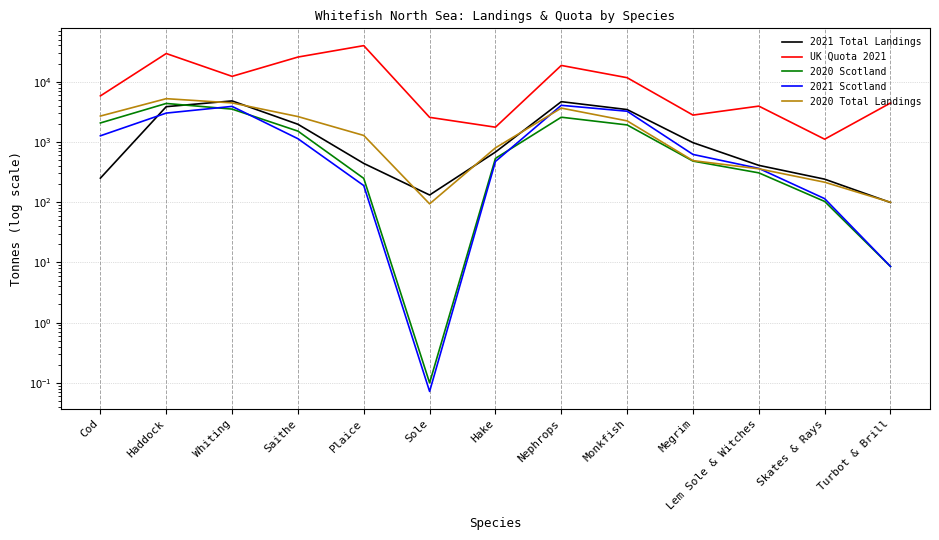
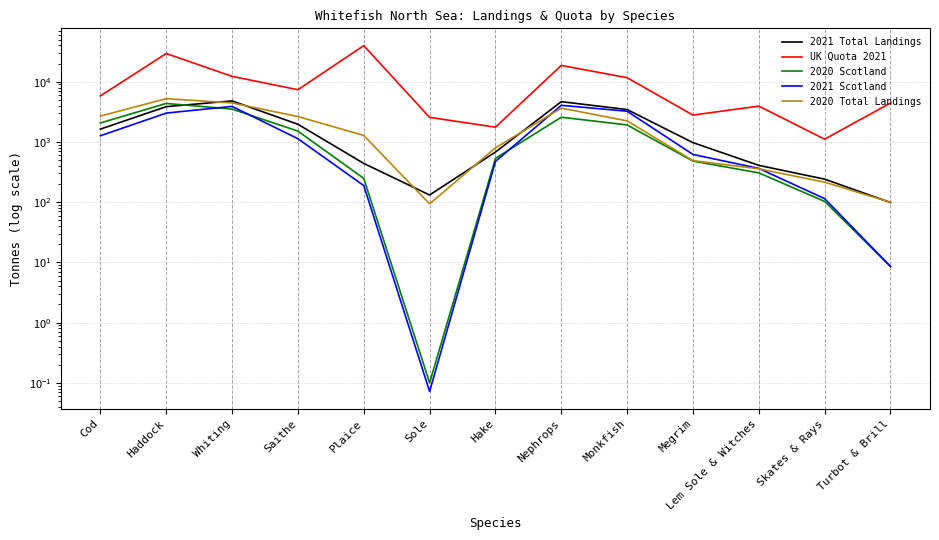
  {
    "2021 Total Landings": {
-     "Cod": 250,
+     "Cod": 1600,
      "Haddock": 4000,
      "Saithe": 2000,
      "Plaice": 400,
      "Sole": 130,
      "Hake": 700,
      "Nephrops": 5000,
      "Megrim": 1000,
      "Lem Sole & Witches": 400,
      "Skates & Rays": 240
    },
    "UK Quota 2021": {
      "Cod": 6000,
      "Haddock": 30000,
      "Whiting": 12000,
-     "Saithe": 26000,
+     "Saithe": 7000,
      "Plaice": 40000,
      "Sole": 2600,
      "Hake": 1800,
      "Nephrops": 19000,
      "Monkfish": 12000,
      "Megrim": 3000,
      "Lem Sole & Witches": 4000,
      "Skates & Rays": 1100,
      "Turbot & Brill": 4000
    },
    "2020 Scotland": {
      "Cod": 2100,
      "Haddock": 4000,
      "Whiting": 4000,
      "Saithe": 1500,
      "Plaice": 250,
      "Sole": 0.10,
      "Hake": 500,
      "Nephrops": 2600,
      "Monkfish": 1900,
      "Lem Sole & Witches": 300,
      "Skates & Rays": 100
    },
    "2021 Scotland": {
      "Cod": 1300,
      "Haddock": 3000,
      "Whiting": 4000,
      "Saithe": 1100,
      "Plaice": 190,
      "Sole": 0.07,
      "Hake": 500,
      "Nephrops": 4000,
      "Megrim": 600,
      "Skates & Rays": 110
    },
    "2020 Total Landings": {
      "Cod": 3000,
      "Haddock": 5000,
      "Saithe": 3000,
      "Plaice": 1300,
      "Sole": 90,
      "Hake": 800,
      "Nephrops": 4000,
      "Monkfish": 2200,
      "Skates & Rays": 210
    }
  }
